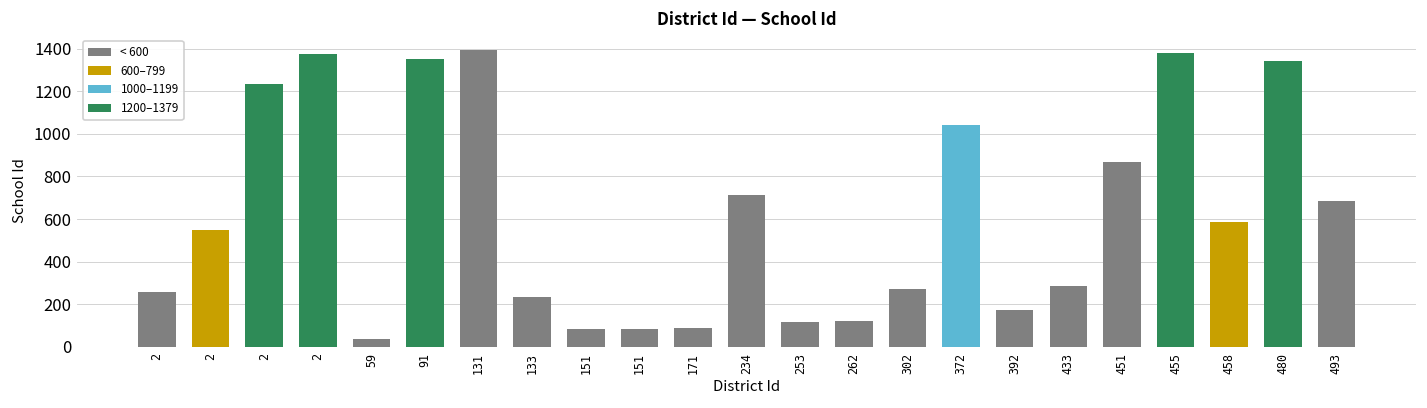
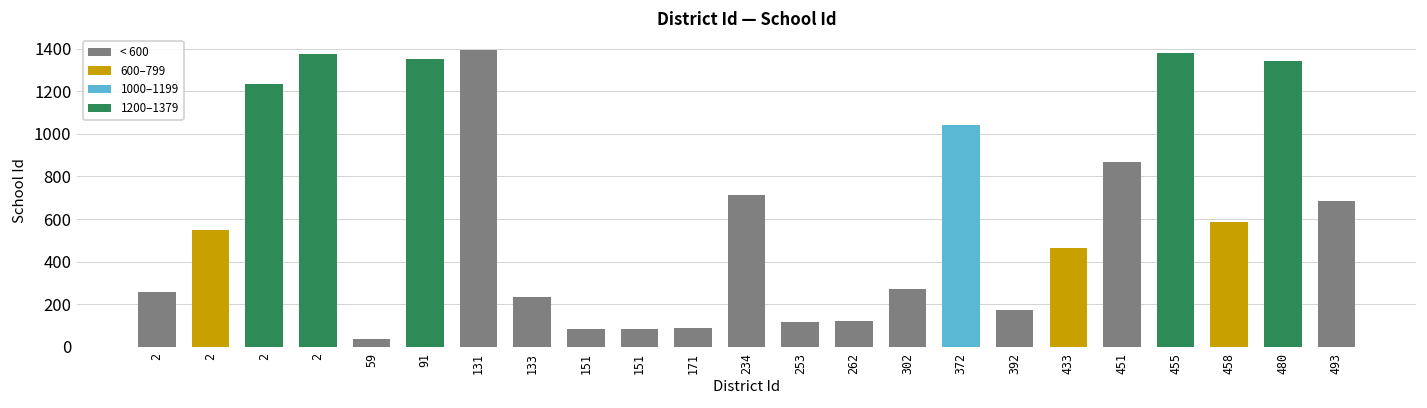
  {
    "59": 40,
    "91": 1350,
    "131": 1390,
    "133": 230,
    "171": 90,
    "234": 710,
    "253": 120,
    "262": 120,
    "302": 270,
    "372": 1040,
    "392": 170,
-   "433": 290,
+   "433": 460,
    "451": 870,
    "455": 1380,
    "458": 590,
    "480": 1340,
    "493": 680
  }
